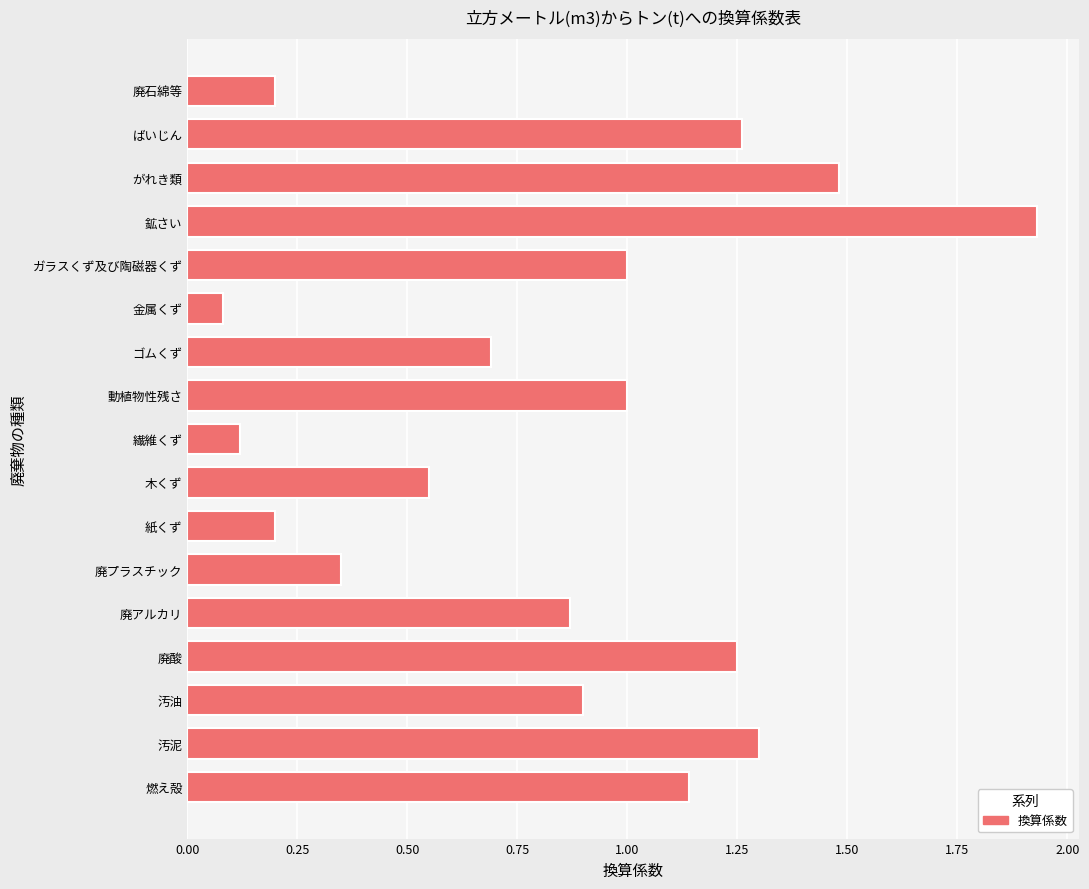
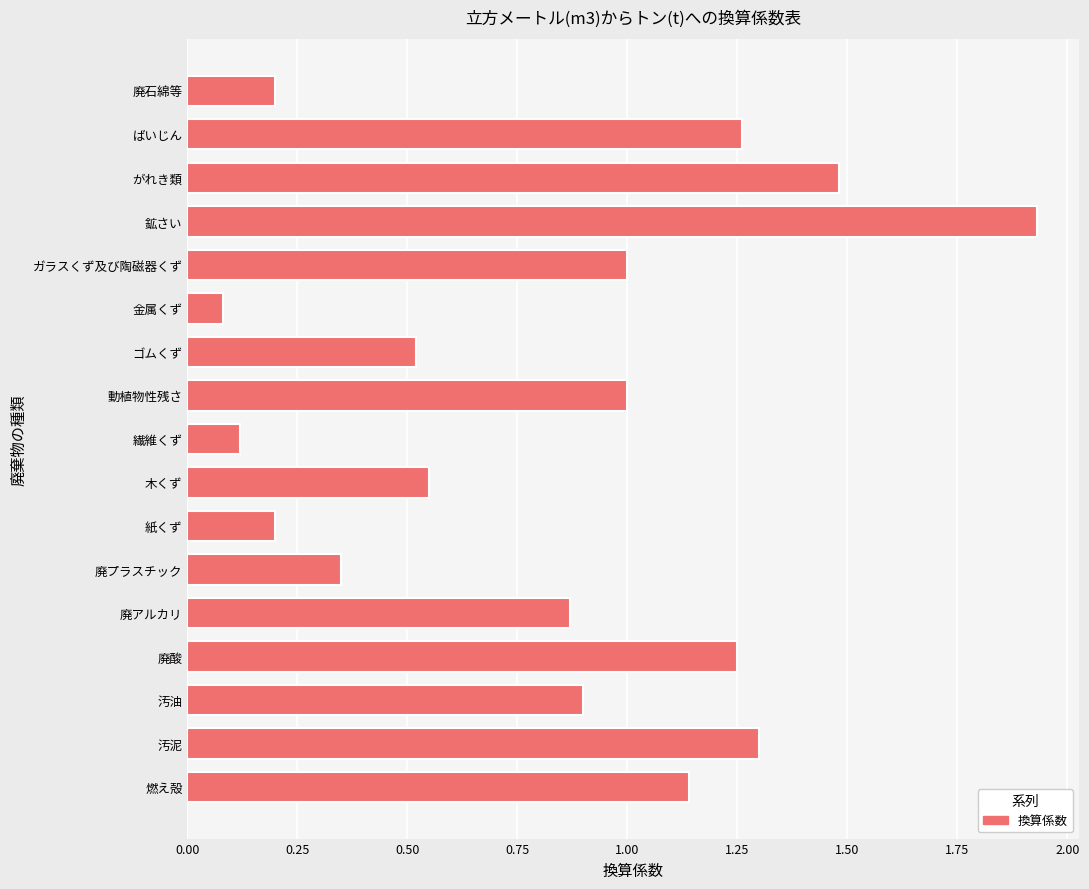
  {
    "廃石綿等": 0.20,
    "ばいじん": 1.26,
    "がれき類": 1.48,
    "鉱さい": 1.93,
    "ガラスくず及び陶磁器くず": 1.00,
    "金属くず": 0.08,
-   "ゴムくず": 0.69,
+   "ゴムくず": 0.52,
    "動植物性残さ": 1.00,
    "繊維くず": 0.12,
    "木くず": 0.55,
    "紙くず": 0.20,
    "廃プラスチック": 0.35,
    "廃アルカリ": 0.87,
    "廃酸": 1.25,
    "汚油": 0.90,
    "汚泥": 1.30,
    "燃え殻": 1.14
  }
